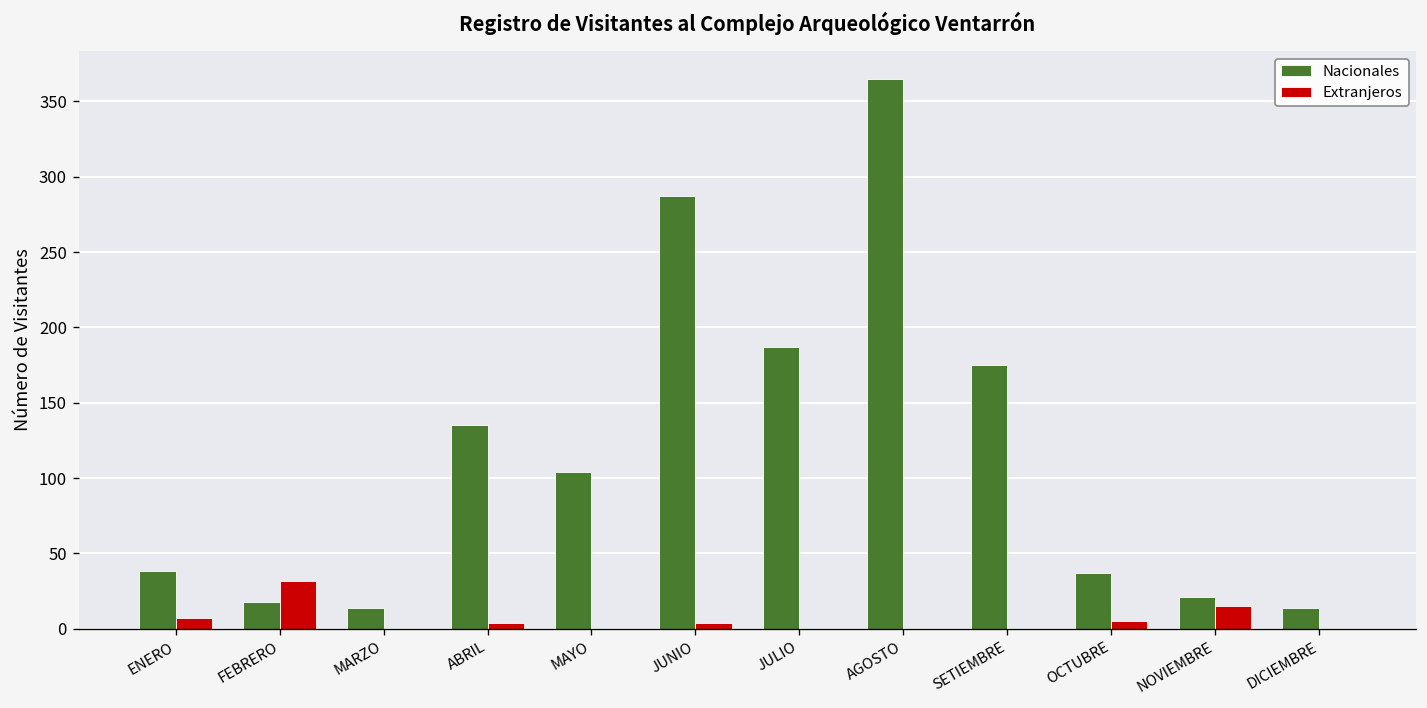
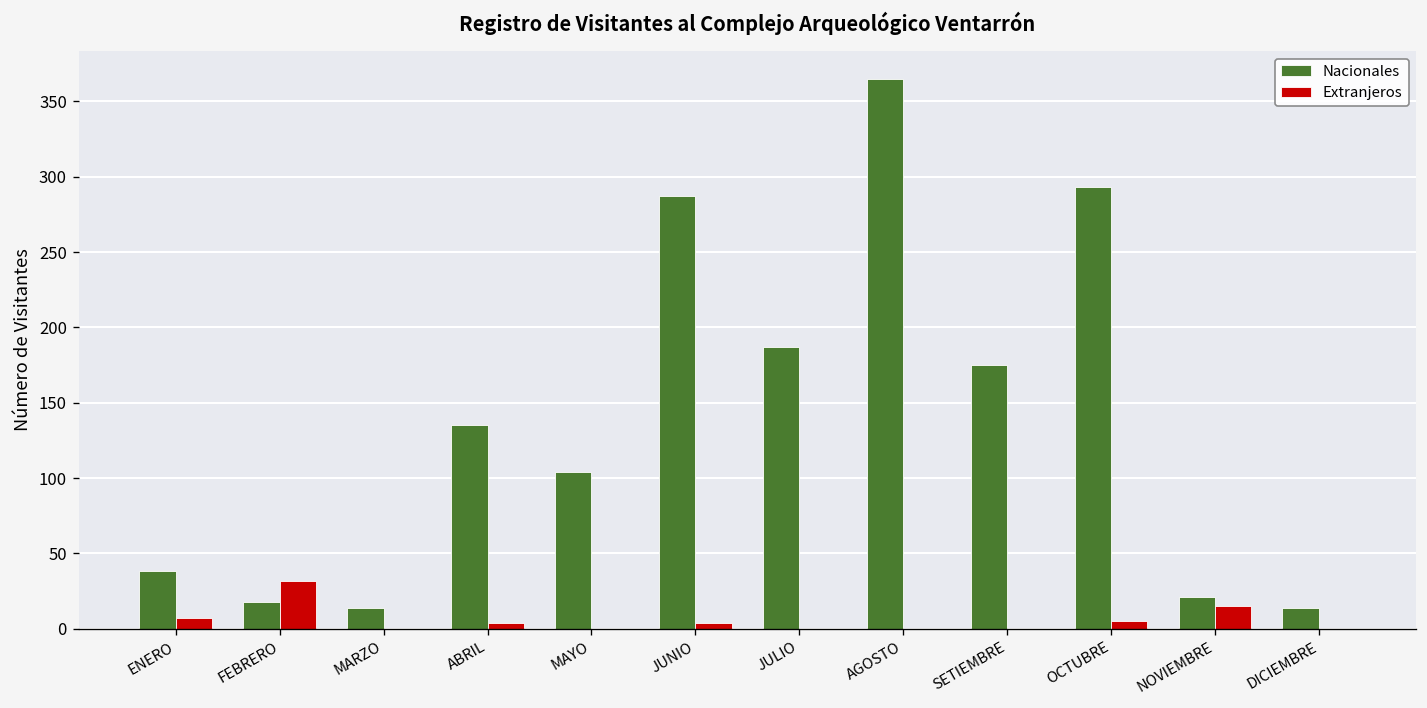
  {
    "Nacionales": {
      "ENERO": 38,
      "FEBRERO": 18,
      "MARZO": 14,
      "ABRIL": 135,
      "MAYO": 104,
      "JUNIO": 287,
      "JULIO": 187,
      "AGOSTO": 365,
      "SETIEMBRE": 175,
-     "OCTUBRE": 37,
+     "OCTUBRE": 293,
      "NOVIEMBRE": 21,
      "DICIEMBRE": 14
    },
    "Extranjeros": {
      "ENERO": 7,
      "FEBRERO": 32,
      "MARZO": 0,
      "ABRIL": 4,
      "MAYO": 0,
      "JUNIO": 4,
      "JULIO": 0,
      "AGOSTO": 0,
      "SETIEMBRE": 0,
      "OCTUBRE": 5,
      "NOVIEMBRE": 15,
      "DICIEMBRE": 0
    }
  }
